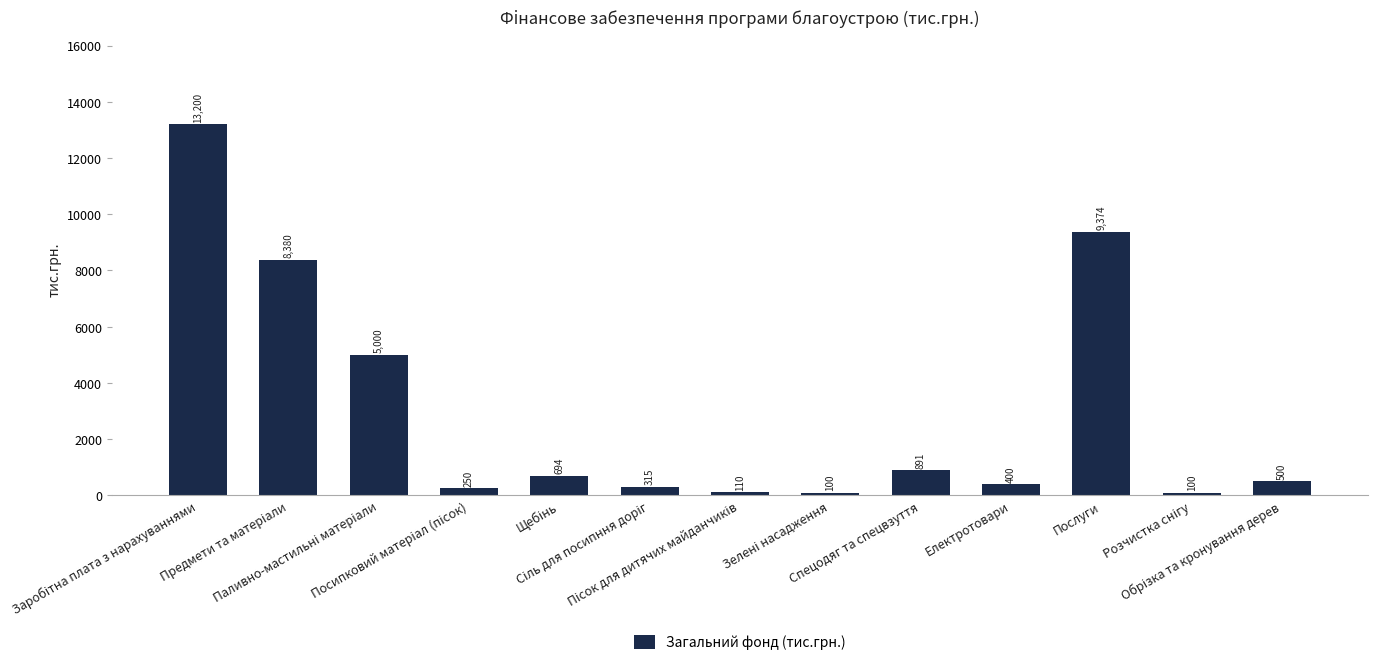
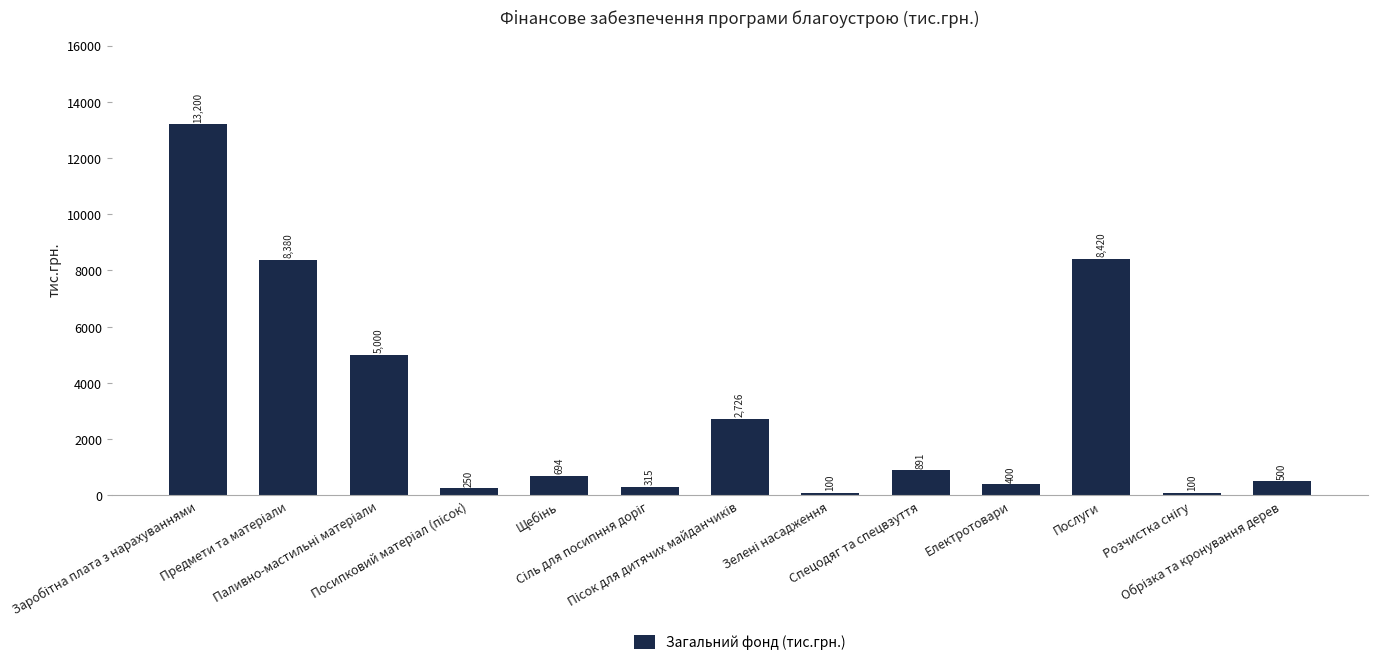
  {
    "Заробітна плата з нарахуваннями": "13,200",
    "Предмети та матеріали": "8,380",
    "Паливно-мастильні матеріали": "5,000",
    "Посипковий матеріал (пісок)": "250",
    "Щебінь": "694",
    "Сіль для посипння доріг": "315",
-   "Пісок для дитячих майданчиків": "110",
+   "Пісок для дитячих майданчиків": "2,726",
    "Зелені насадження": "100",
    "Спецодяг та спецвзуття": "891",
    "Електротовари": "400",
-   "Послуги": "9,374",
+   "Послуги": "8,420",
    "Розчистка снігу": "100",
    "Обрізка та кронування дерев": "500"
  }
